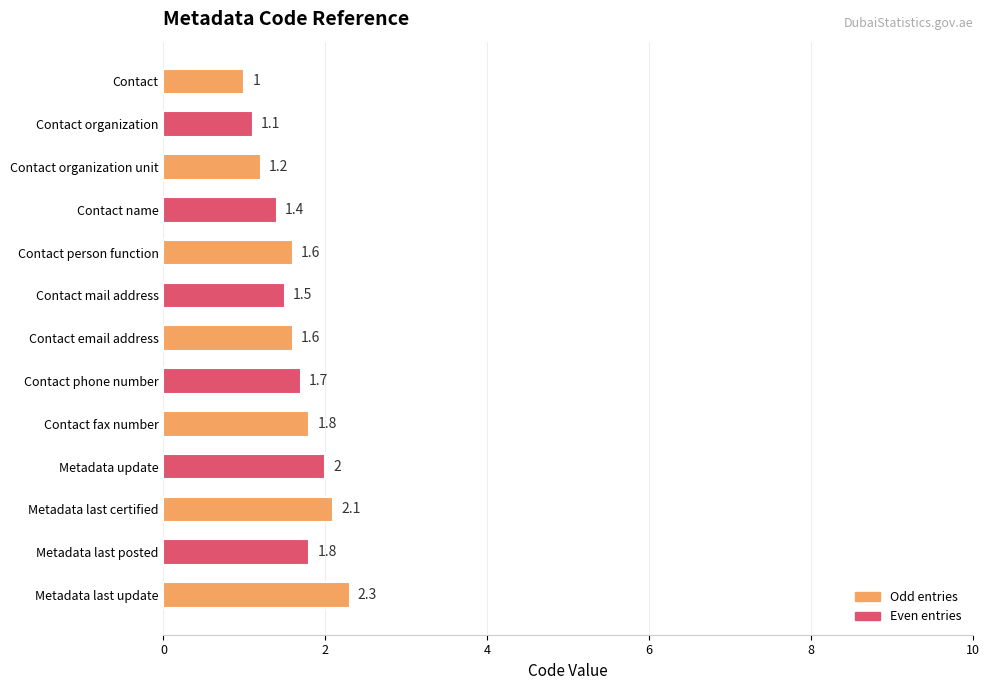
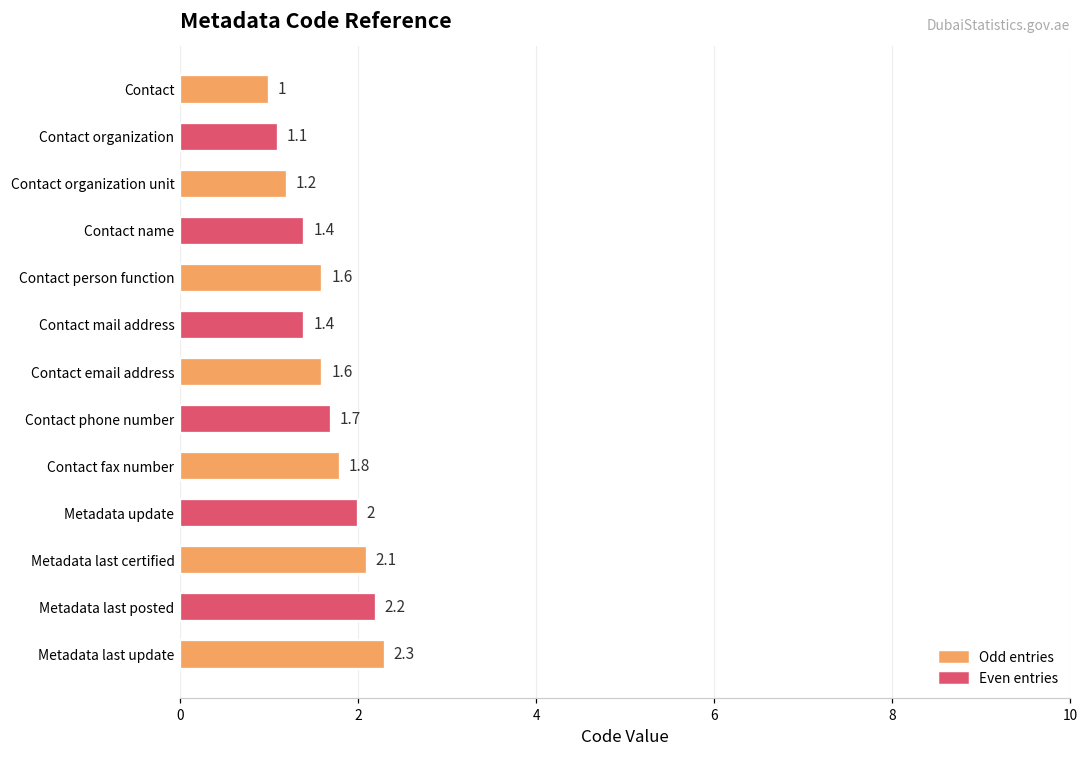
  {
    "Contact": 1,
    "Contact organization": 1.1,
    "Contact organization unit": 1.2,
    "Contact name": 1.4,
    "Contact person function": 1.6,
-   "Contact mail address": 1.5,
+   "Contact mail address": 1.4,
    "Contact email address": 1.6,
    "Contact phone number": 1.7,
    "Contact fax number": 1.8,
    "Metadata update": 2,
    "Metadata last certified": 2.1,
-   "Metadata last posted": 1.8,
+   "Metadata last posted": 2.2,
    "Metadata last update": 2.3
  }
